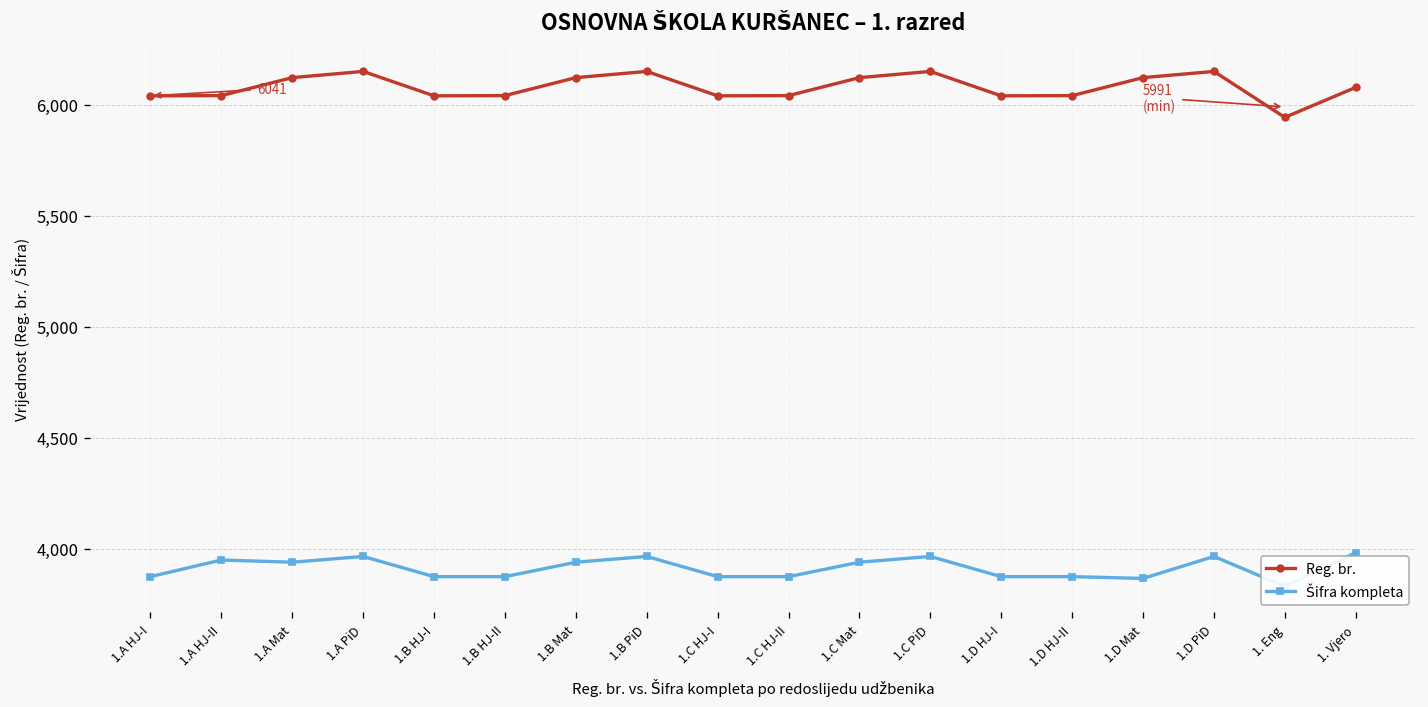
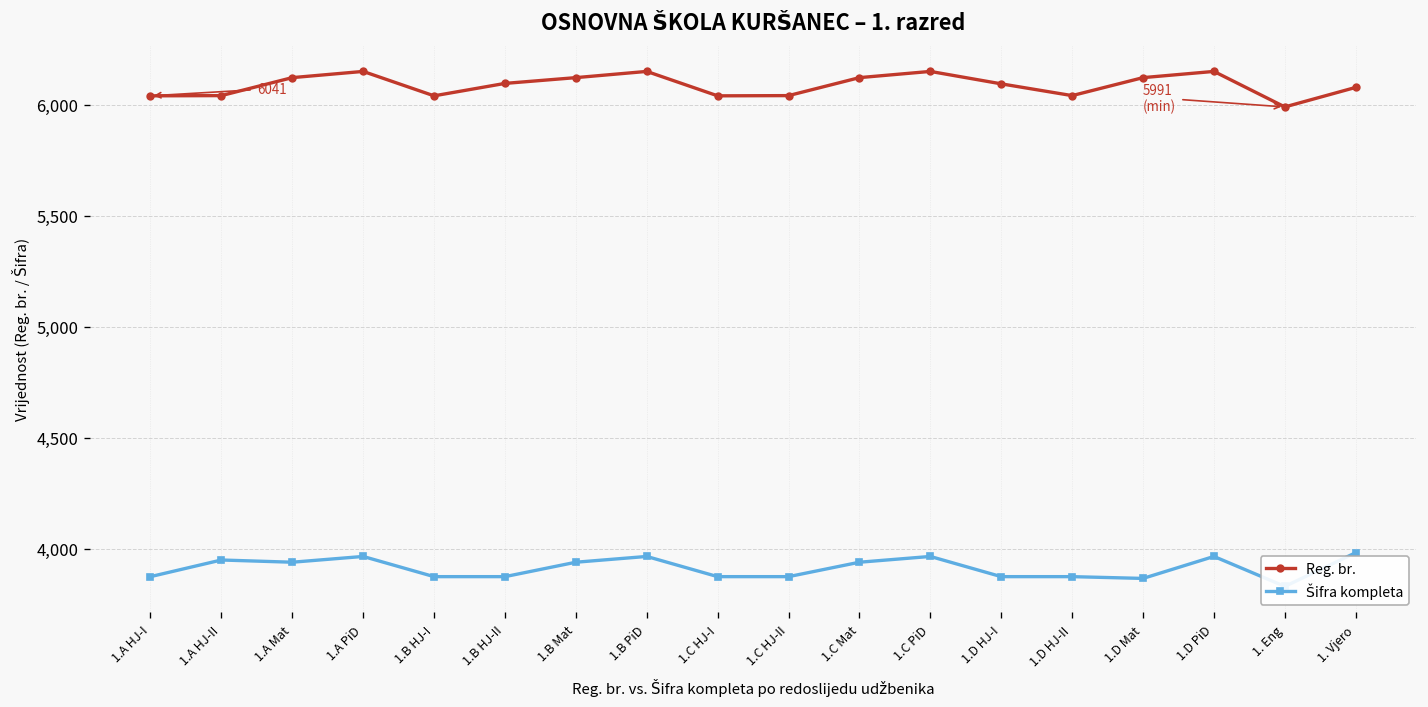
  {
    "Reg. br.": {
      "1.A HJ-I": "6,040",
      "1.A Mat": "6,120",
      "1.A PiD": "6,150",
      "1.B HJ-I": "6,040",
-     "1.B HJ-II": "6,040",
+     "1.B HJ-II": "6,100",
      "1.B Mat": "6,120",
      "1.B PiD": "6,150",
      "1.C HJ-I": "6,040",
      "1.C HJ-II": "6,040",
      "1.C Mat": "6,120",
      "1.C PiD": "6,150",
-     "1.D HJ-I": "6,040",
+     "1.D HJ-I": "6,100",
      "1.D HJ-II": "6,040",
      "1.D Mat": "6,120",
      "1.D PiD": "6,150",
-     "1. Eng": "5,940",
+     "1. Eng": "5,990",
      "1. Vjero": "6,080"
    },
    "Šifra kompleta": {
      "1.A HJ-I": "3,880",
      "1.A HJ-II": "3,950",
      "1.A Mat": "3,940",
      "1.A PiD": "3,970",
      "1.B HJ-I": "3,880",
      "1.B HJ-II": "3,880",
      "1.B Mat": "3,940",
      "1.B PiD": "3,970",
      "1.C HJ-I": "3,880",
      "1.C HJ-II": "3,880",
      "1.C Mat": "3,940",
      "1.C PiD": "3,970",
      "1.D HJ-I": "3,880",
      "1.D HJ-II": "3,880",
      "1.D Mat": "3,870",
      "1.D PiD": "3,970",
      "1. Vjero": "3,980"
    }
  }
